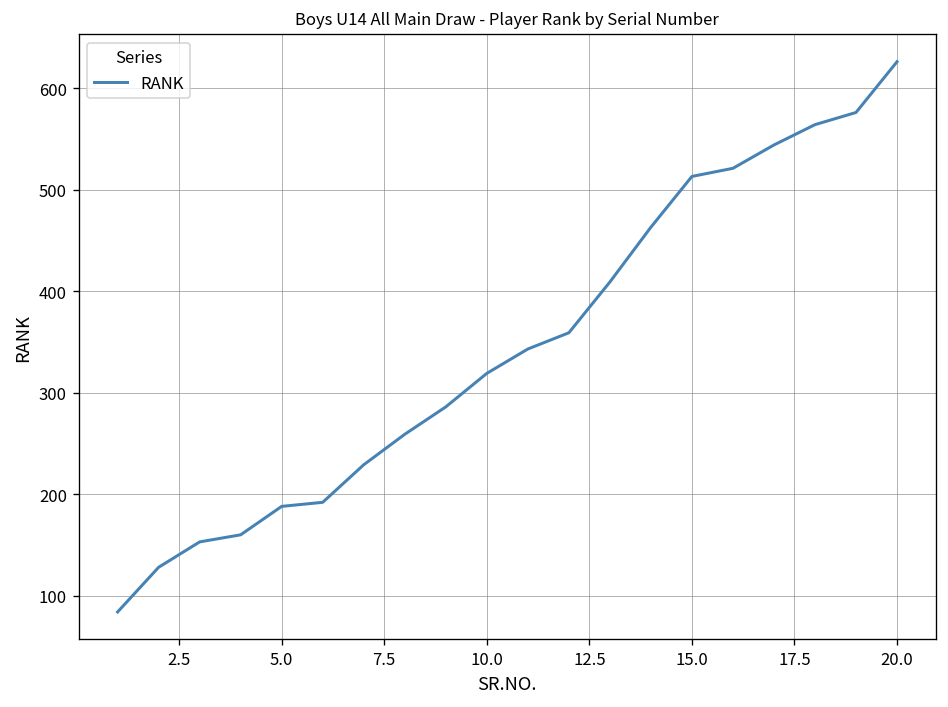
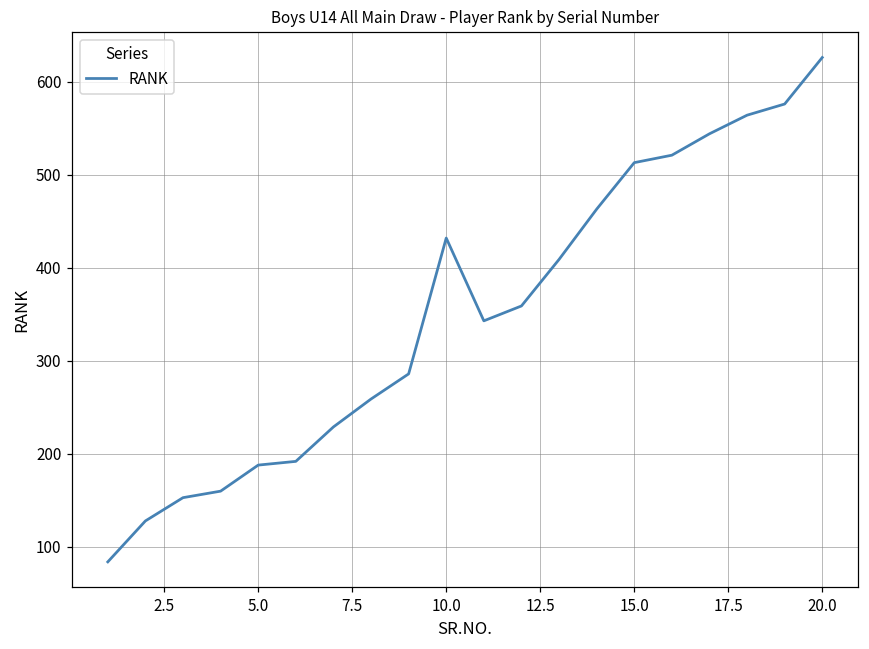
  {
    "5.0": 190,
-   "10.0": 320,
+   "10.0": 430,
    "15.0": 510,
    "20.0": 630
  }
